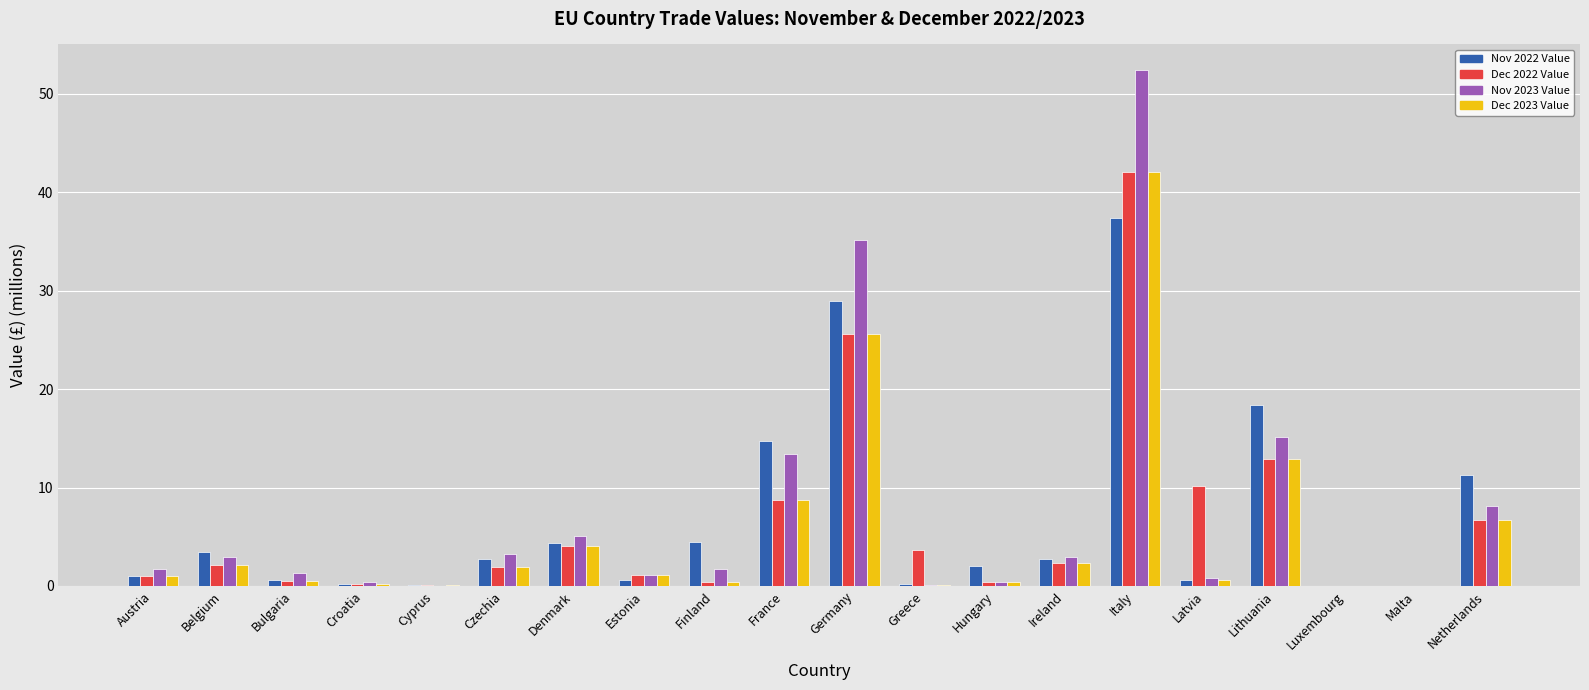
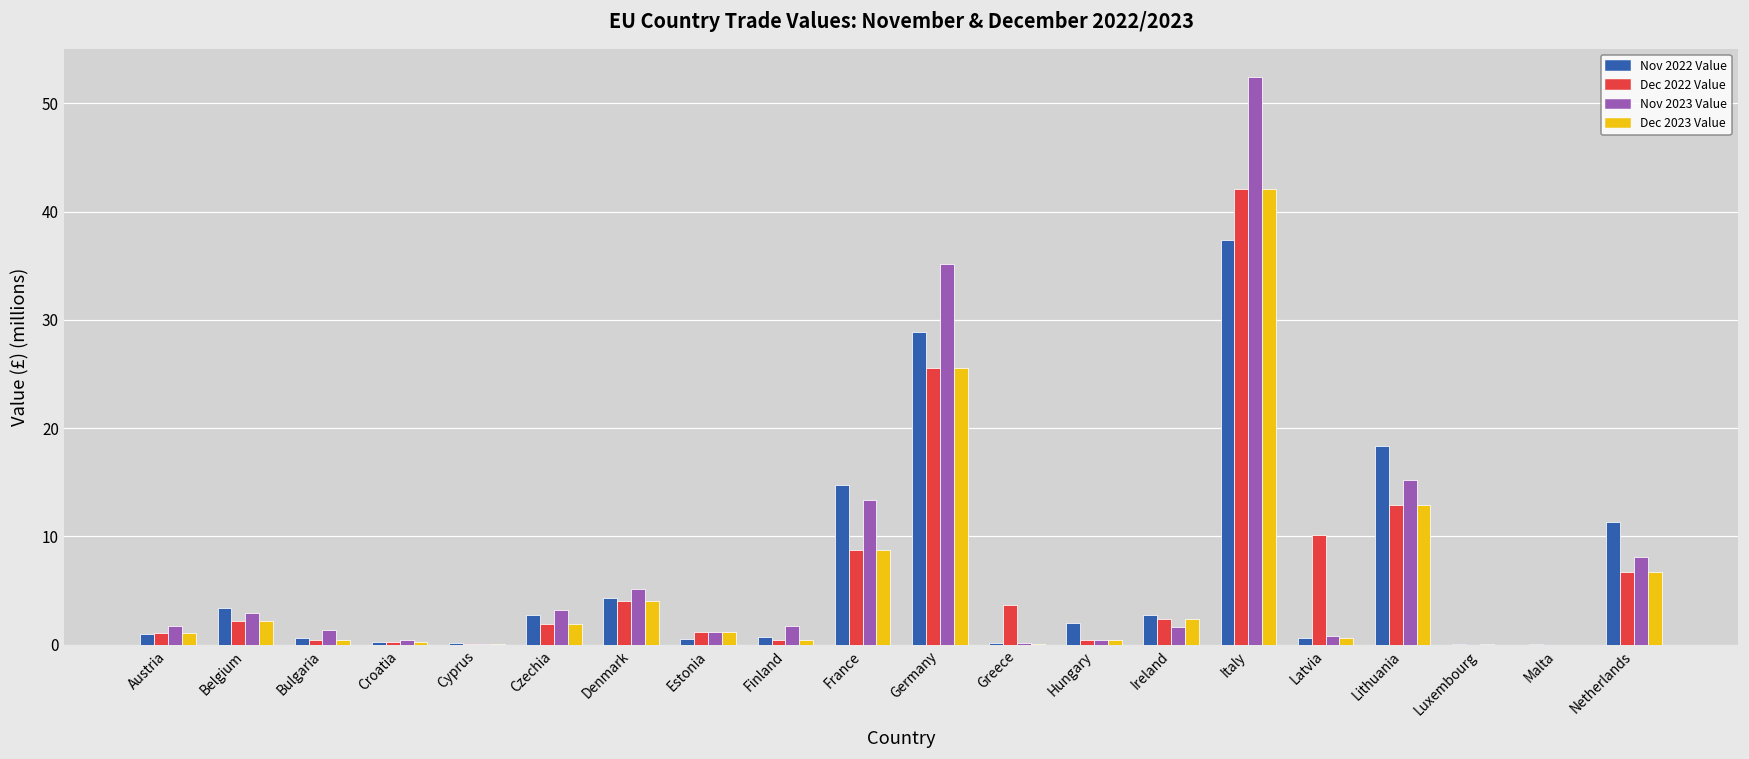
  {
    "Nov 2022 Value": {
      "Austria": 1,
      "Belgium": 3,
      "Bulgaria": 1,
      "Czechia": 3,
      "Denmark": 4,
      "Estonia": 1,
-     "Finland": 4,
+     "Finland": 1,
      "France": 15,
      "Germany": 29,
      "Hungary": 2,
      "Ireland": 3,
      "Italy": 37,
      "Latvia": 1,
      "Lithuania": 18,
      "Netherlands": 11
    },
    "Dec 2022 Value": {
      "Austria": 1,
      "Belgium": 2,
      "Bulgaria": 0,
      "Czechia": 2,
      "Denmark": 4,
      "Estonia": 1,
      "Finland": 0,
      "France": 9,
      "Germany": 26,
      "Greece": 4,
      "Hungary": 0,
      "Ireland": 2,
      "Italy": 42,
      "Latvia": 10,
      "Lithuania": 13,
      "Netherlands": 7
    },
    "Nov 2023 Value": {
      "Austria": 2,
      "Belgium": 3,
      "Bulgaria": 1,
      "Croatia": 0,
      "Czechia": 3,
      "Denmark": 5,
      "Estonia": 1,
      "Finland": 2,
      "France": 13,
      "Germany": 35,
      "Hungary": 0,
-     "Ireland": 3,
+     "Ireland": 2,
      "Italy": 52,
      "Latvia": 1,
      "Lithuania": 15,
      "Netherlands": 8
    },
    "Dec 2023 Value": {
      "Austria": 1,
      "Belgium": 2,
      "Bulgaria": 0,
      "Czechia": 2,
      "Denmark": 4,
      "Estonia": 1,
      "Finland": 0,
      "France": 9,
      "Germany": 26,
      "Hungary": 0,
      "Ireland": 2,
      "Italy": 42,
      "Latvia": 1,
      "Lithuania": 13,
      "Netherlands": 7
    }
  }
